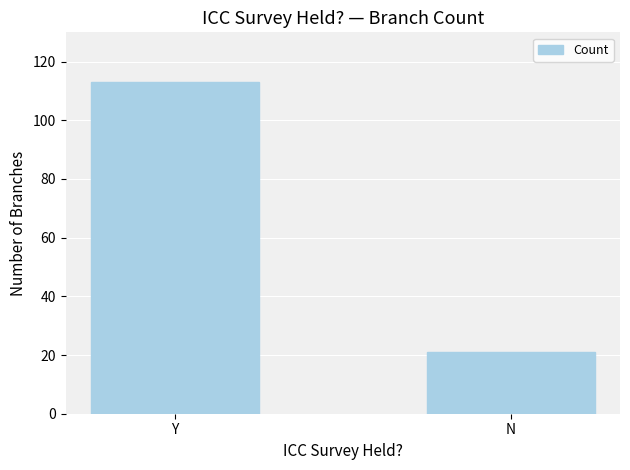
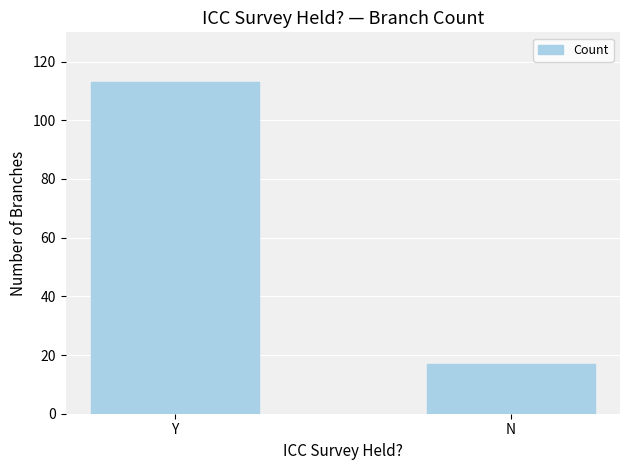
  {
    "Y": 113,
-   "N": 21
+   "N": 17
  }
